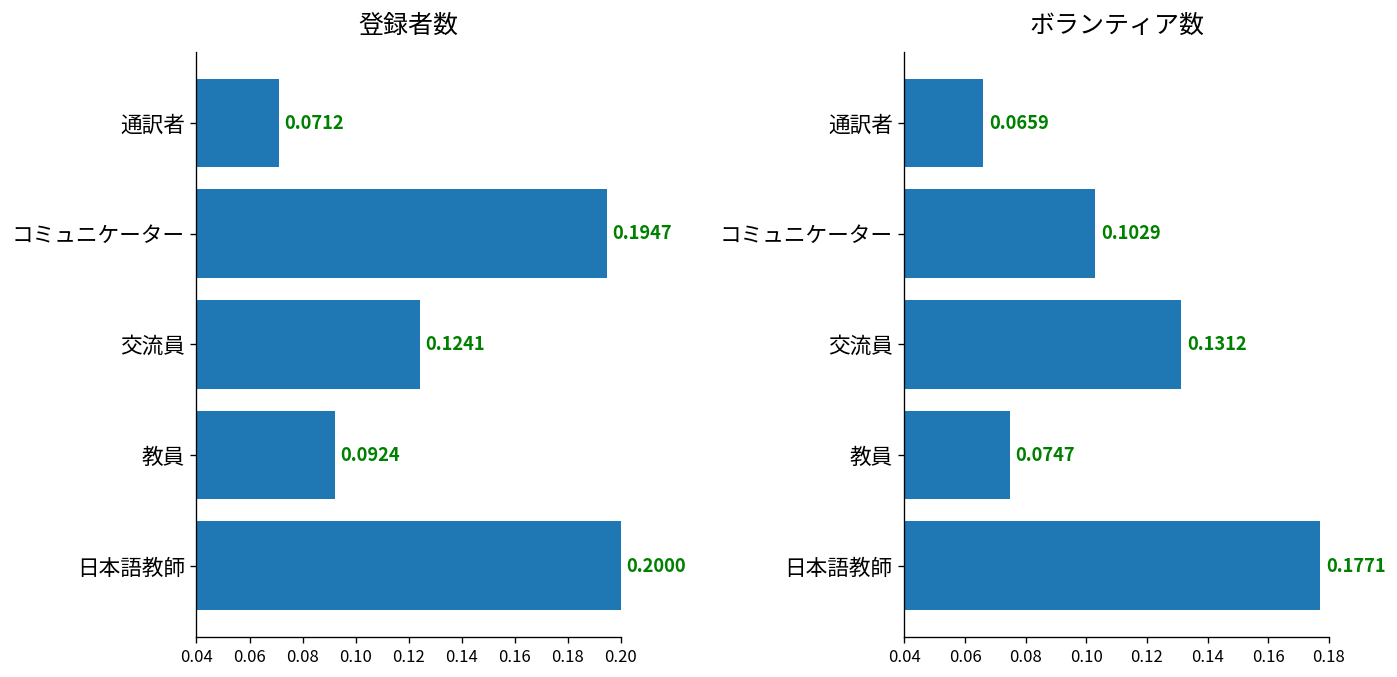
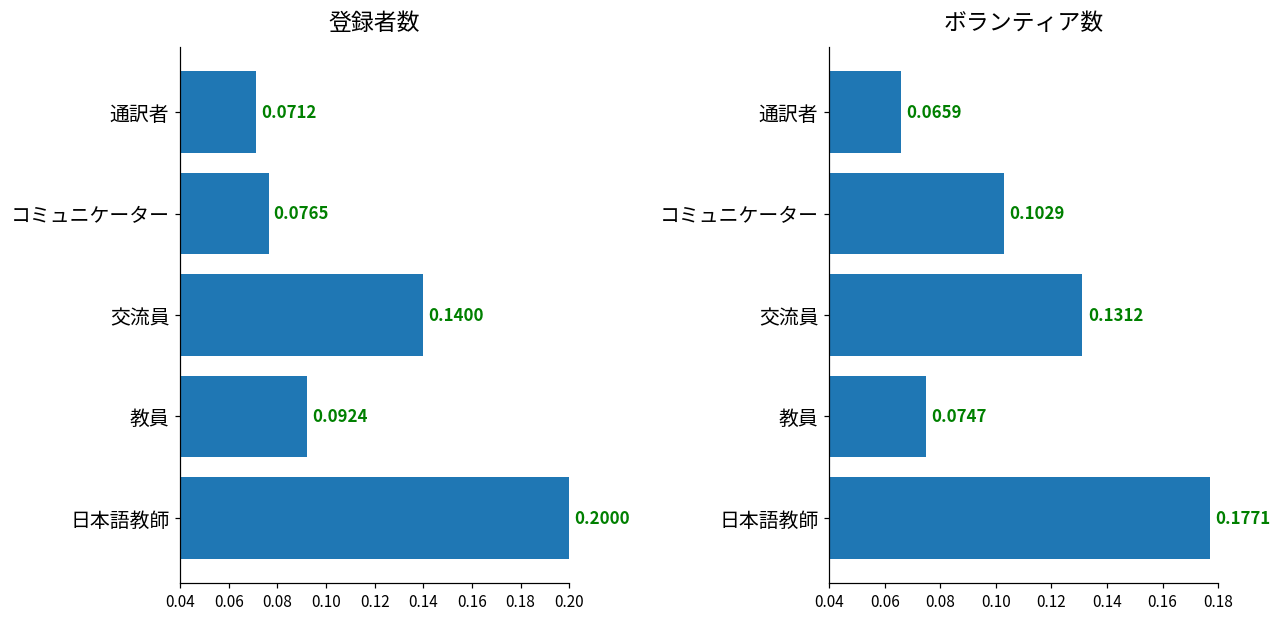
  {
    "登録者数": {
      "通訳者": 0.0712,
-     "コミュニケーター": 0.1947,
-     "交流員": 0.1241,
+     "コミュニケーター": 0.0765,
+     "交流員": 0.1400,
      "教員": 0.0924,
      "日本語教師": 0.2000
    },
    "ボランティア数": {
      "通訳者": 0.0659,
      "コミュニケーター": 0.1029,
      "交流員": 0.1312,
      "教員": 0.0747,
      "日本語教師": 0.1771
    }
  }
